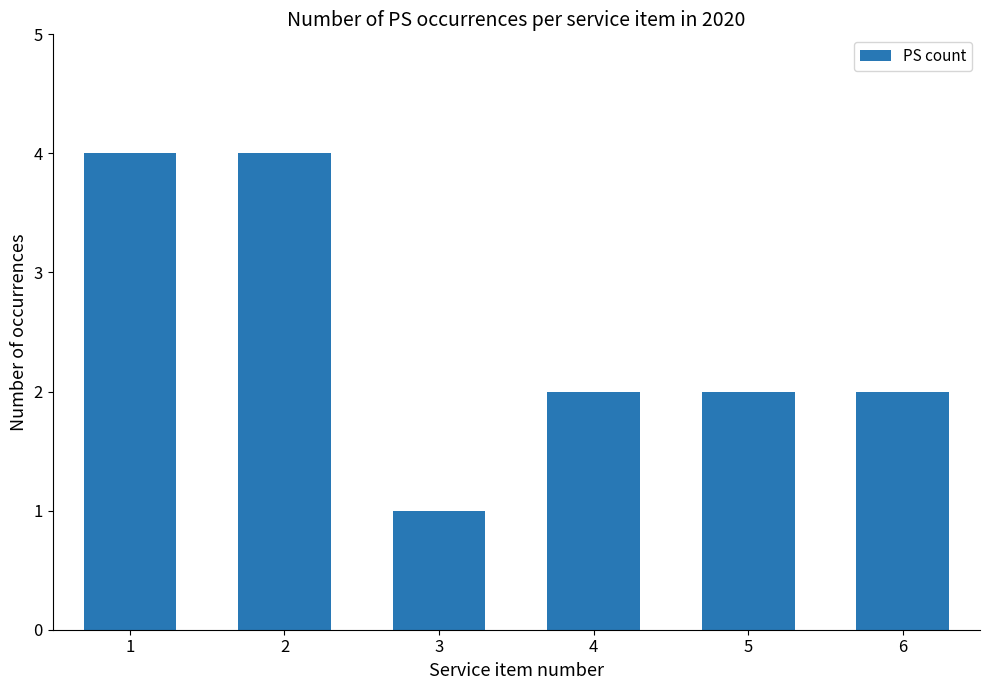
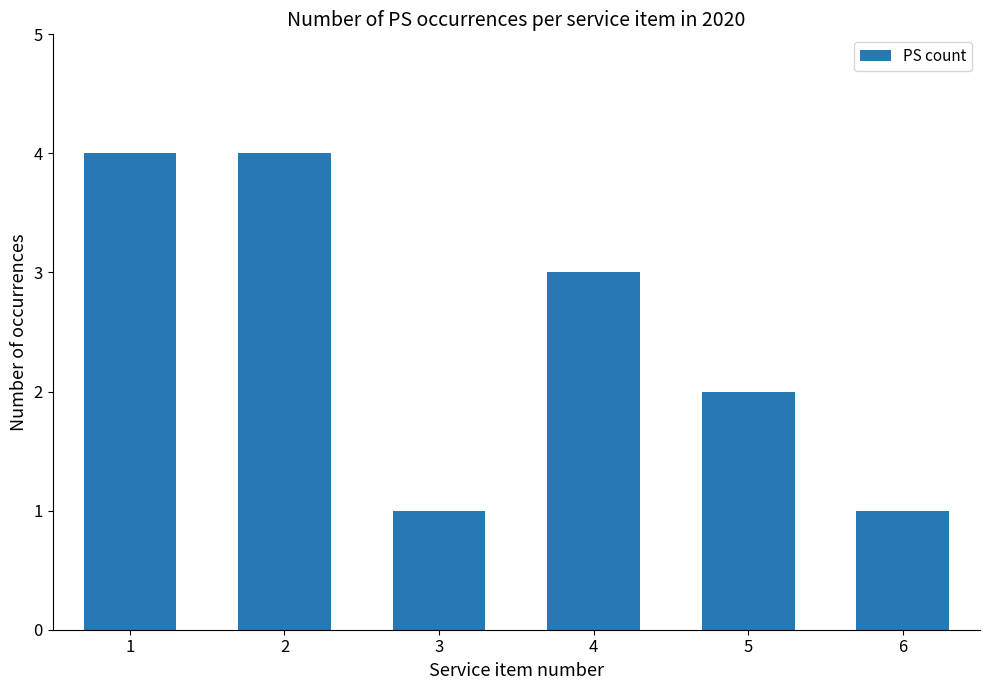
  {
    "1": 4,
    "2": 4,
    "3": 1,
-   "4": 2,
+   "4": 3,
    "5": 2,
-   "6": 2
+   "6": 1
  }
